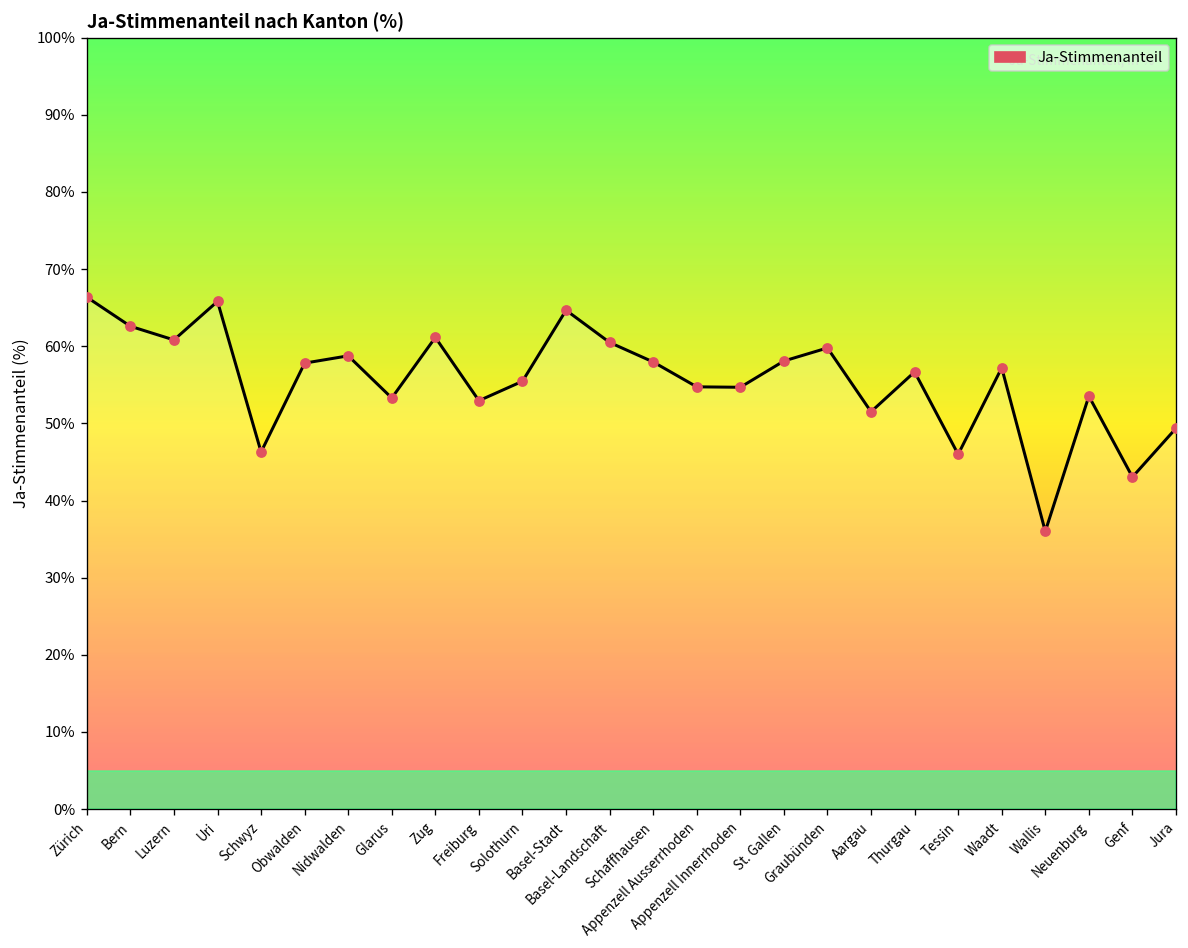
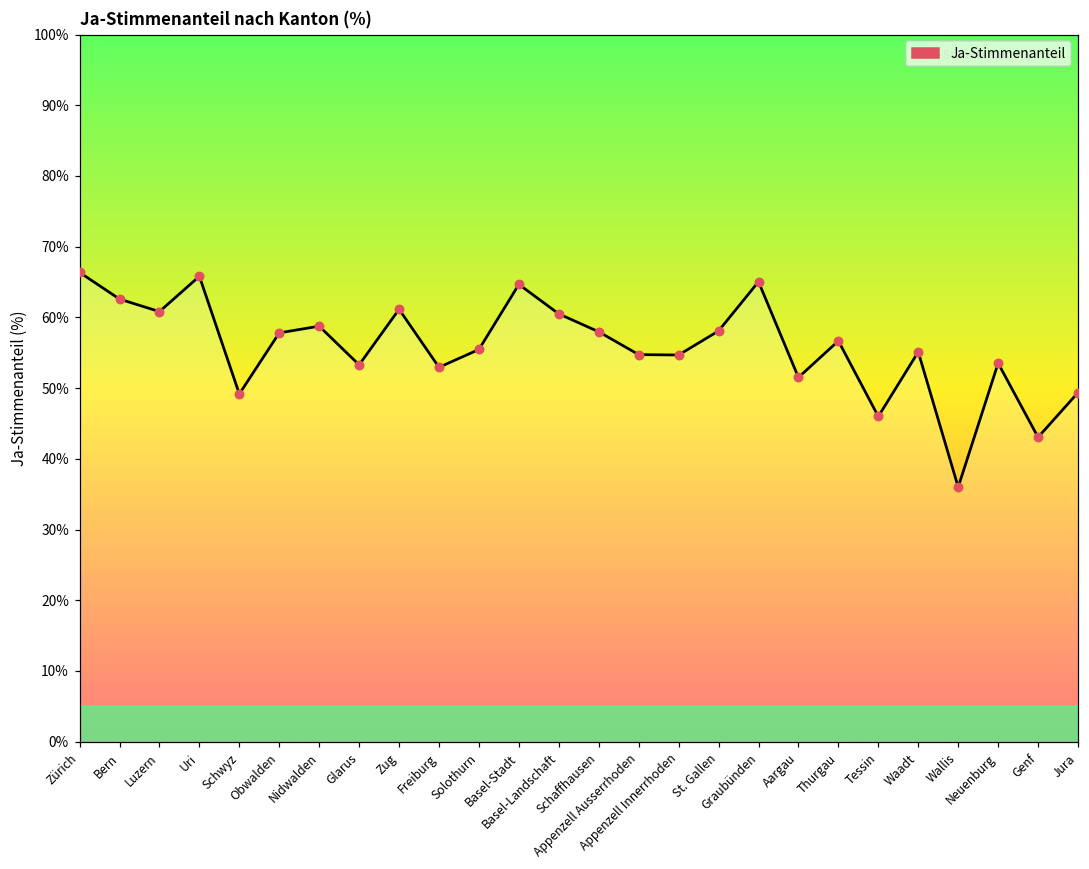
  {
    "Zürich": "66%",
    "Bern": "63%",
    "Luzern": "61%",
    "Uri": "66%",
-   "Schwyz": "46%",
+   "Schwyz": "49%",
    "Obwalden": "58%",
    "Nidwalden": "59%",
    "Glarus": "53%",
    "Zug": "61%",
    "Freiburg": "53%",
    "Solothurn": "55%",
    "Basel-Stadt": "65%",
    "Basel-Landschaft": "60%",
    "Schaffhausen": "58%",
    "Appenzell Ausserrhoden": "55%",
    "Appenzell Innerrhoden": "55%",
    "St. Gallen": "58%",
-   "Graubünden": "60%",
+   "Graubünden": "65%",
    "Aargau": "52%",
    "Thurgau": "57%",
    "Tessin": "46%",
-   "Waadt": "57%",
+   "Waadt": "55%",
    "Wallis": "36%",
    "Neuenburg": "54%",
    "Genf": "43%",
    "Jura": "49%"
  }
